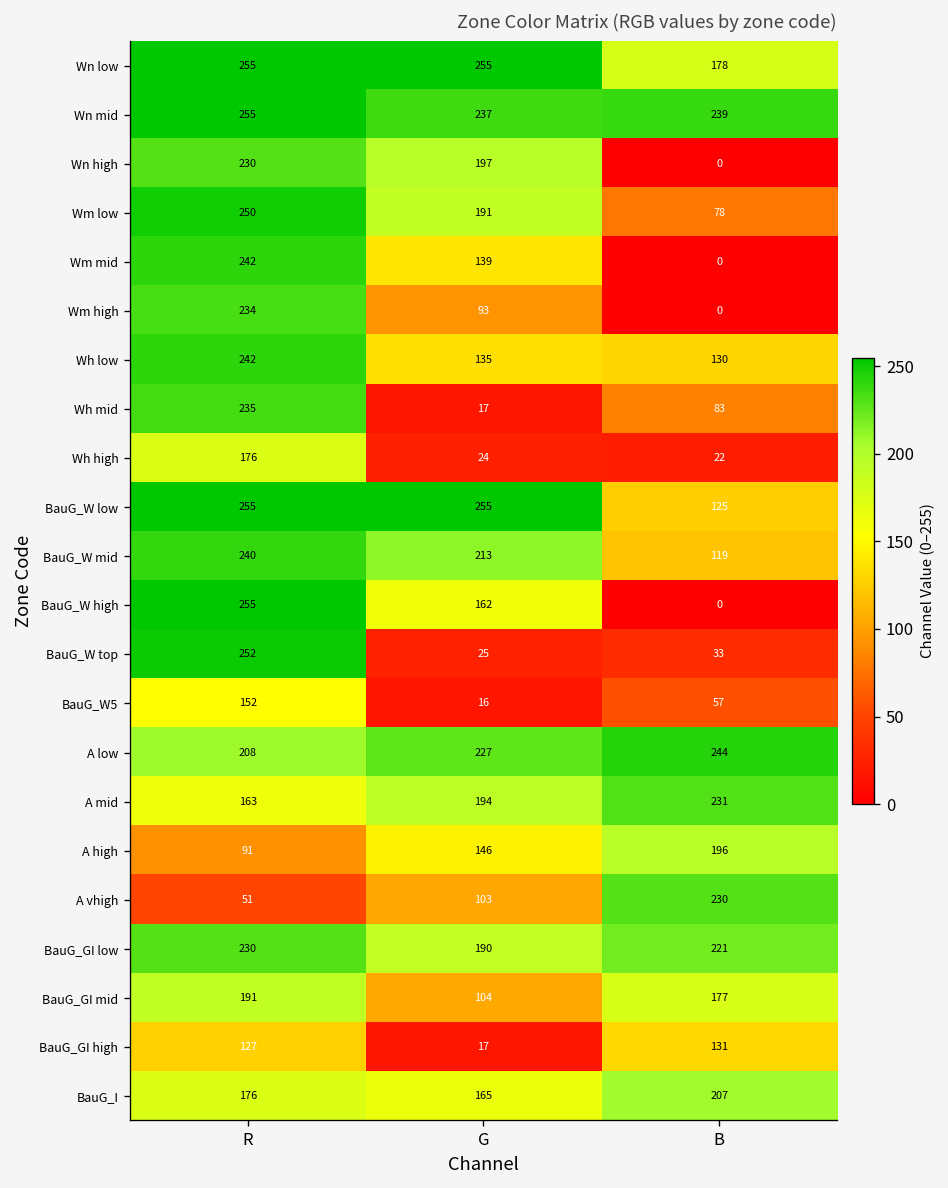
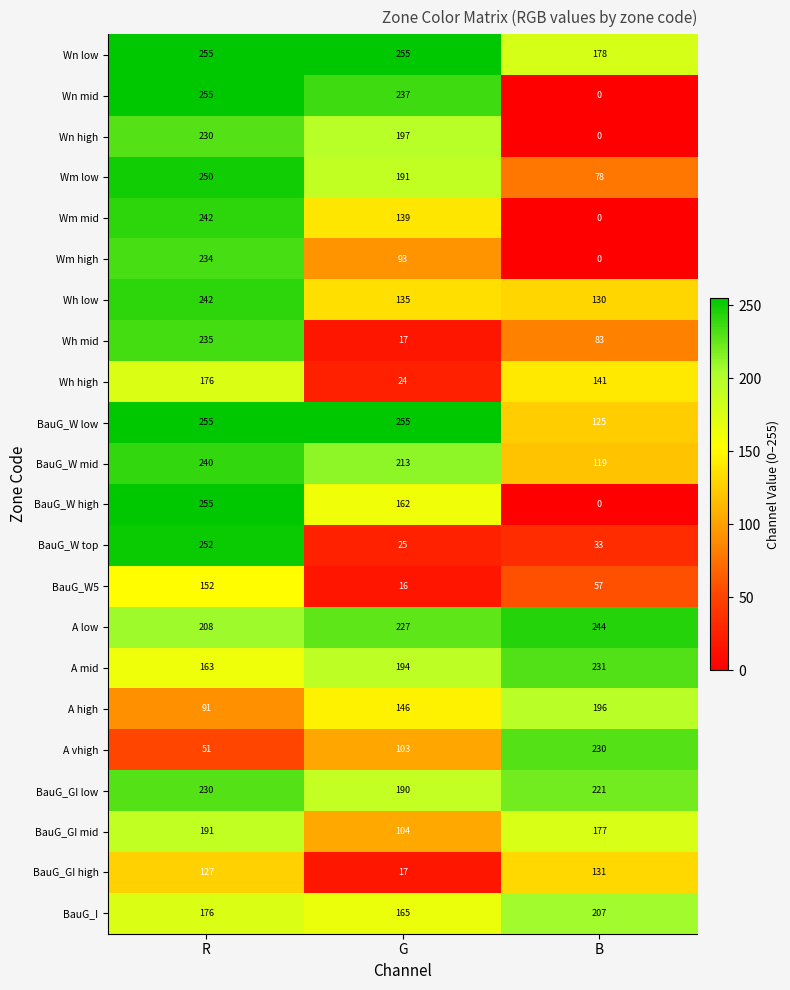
  {
    "Wn low": {
      "R": 255,
      "G": 255,
      "B": 178
    },
    "Wn mid": {
      "R": 255,
      "G": 237,
-     "B": 239
+     "B": 0
    },
    "Wn high": {
      "R": 230,
      "G": 197,
      "B": 0
    },
    "Wm low": {
      "R": 250,
      "G": 191,
      "B": 78
    },
    "Wm mid": {
      "R": 242,
      "G": 139,
      "B": 0
    },
    "Wm high": {
      "R": 234,
      "G": 93,
      "B": 0
    },
    "Wh low": {
      "R": 242,
      "G": 135,
      "B": 130
    },
    "Wh mid": {
      "R": 235,
      "G": 17,
      "B": 83
    },
    "Wh high": {
      "R": 176,
      "G": 24,
-     "B": 22
+     "B": 141
    },
    "BauG_W low": {
      "R": 255,
      "G": 255,
      "B": 125
    },
    "BauG_W mid": {
      "R": 240,
      "G": 213,
      "B": 119
    },
    "BauG_W high": {
      "R": 255,
      "G": 162,
      "B": 0
    },
    "BauG_W top": {
      "R": 252,
      "G": 25,
      "B": 33
    },
    "BauG_W5": {
      "R": 152,
      "G": 16,
      "B": 57
    },
    "A low": {
      "R": 208,
      "G": 227,
      "B": 244
    },
    "A mid": {
      "R": 163,
      "G": 194,
      "B": 231
    },
    "A high": {
      "R": 91,
      "G": 146,
      "B": 196
    },
    "A vhigh": {
      "R": 51,
      "G": 103,
      "B": 230
    },
    "BauG_GI low": {
      "R": 230,
      "G": 190,
      "B": 221
    },
    "BauG_GI mid": {
      "R": 191,
      "G": 104,
      "B": 177
    },
    "BauG_GI high": {
      "R": 127,
      "G": 17,
      "B": 131
    },
    "BauG_I": {
      "R": 176,
      "G": 165,
      "B": 207
    }
  }
